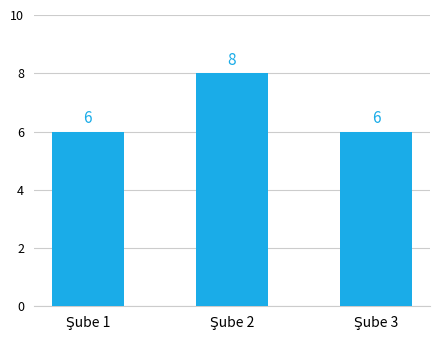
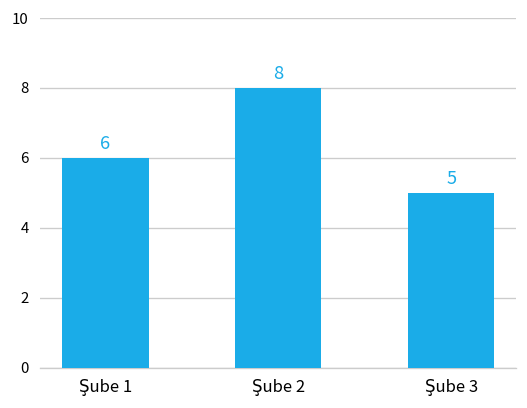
  {
    "Şube 1": 6,
    "Şube 2": 8,
-   "Şube 3": 6
+   "Şube 3": 5
  }
